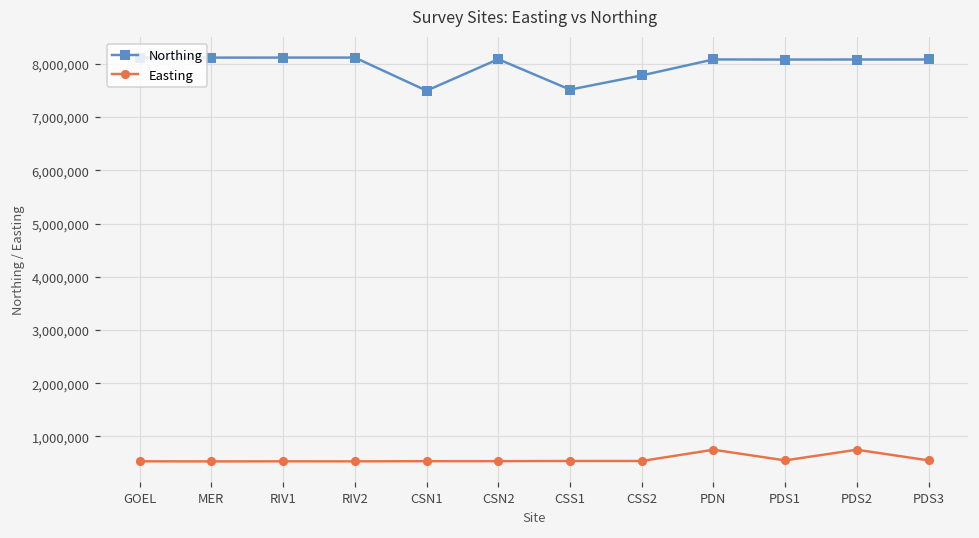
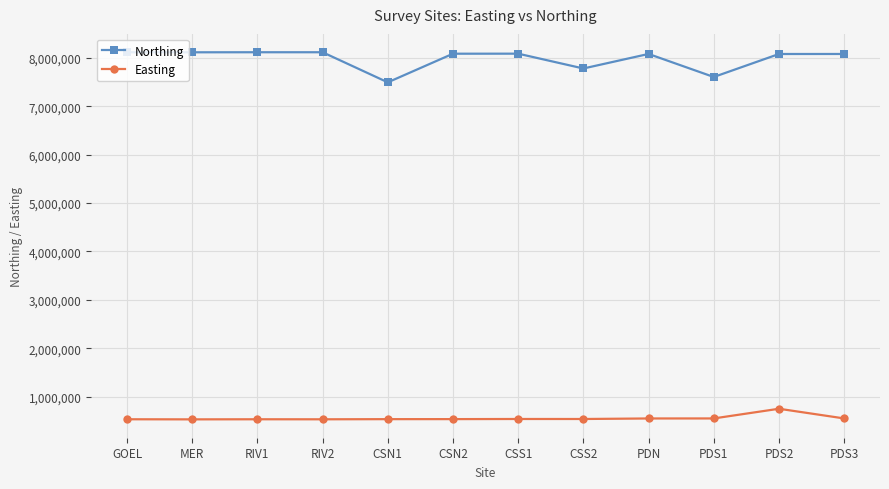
  {
    "Northing": {
      "MER": "8,100,000",
      "RIV1": "8,100,000",
      "RIV2": "8,100,000",
      "CSN1": "7,500,000",
      "CSN2": "8,100,000",
-     "CSS1": "7,500,000",
+     "CSS1": "8,100,000",
      "CSS2": "7,800,000",
      "PDN": "8,100,000",
-     "PDS1": "8,100,000",
+     "PDS1": "7,600,000",
      "PDS2": "8,100,000",
      "PDS3": "8,100,000"
    },
    "Easting": {
      "GOEL": "500,000",
      "MER": "500,000",
      "RIV1": "500,000",
      "RIV2": "500,000",
      "CSN1": "500,000",
      "CSN2": "500,000",
      "CSS1": "500,000",
      "CSS2": "500,000",
-     "PDN": "700,000",
+     "PDN": "500,000",
      "PDS1": "500,000",
      "PDS2": "700,000",
      "PDS3": "500,000"
    }
  }
